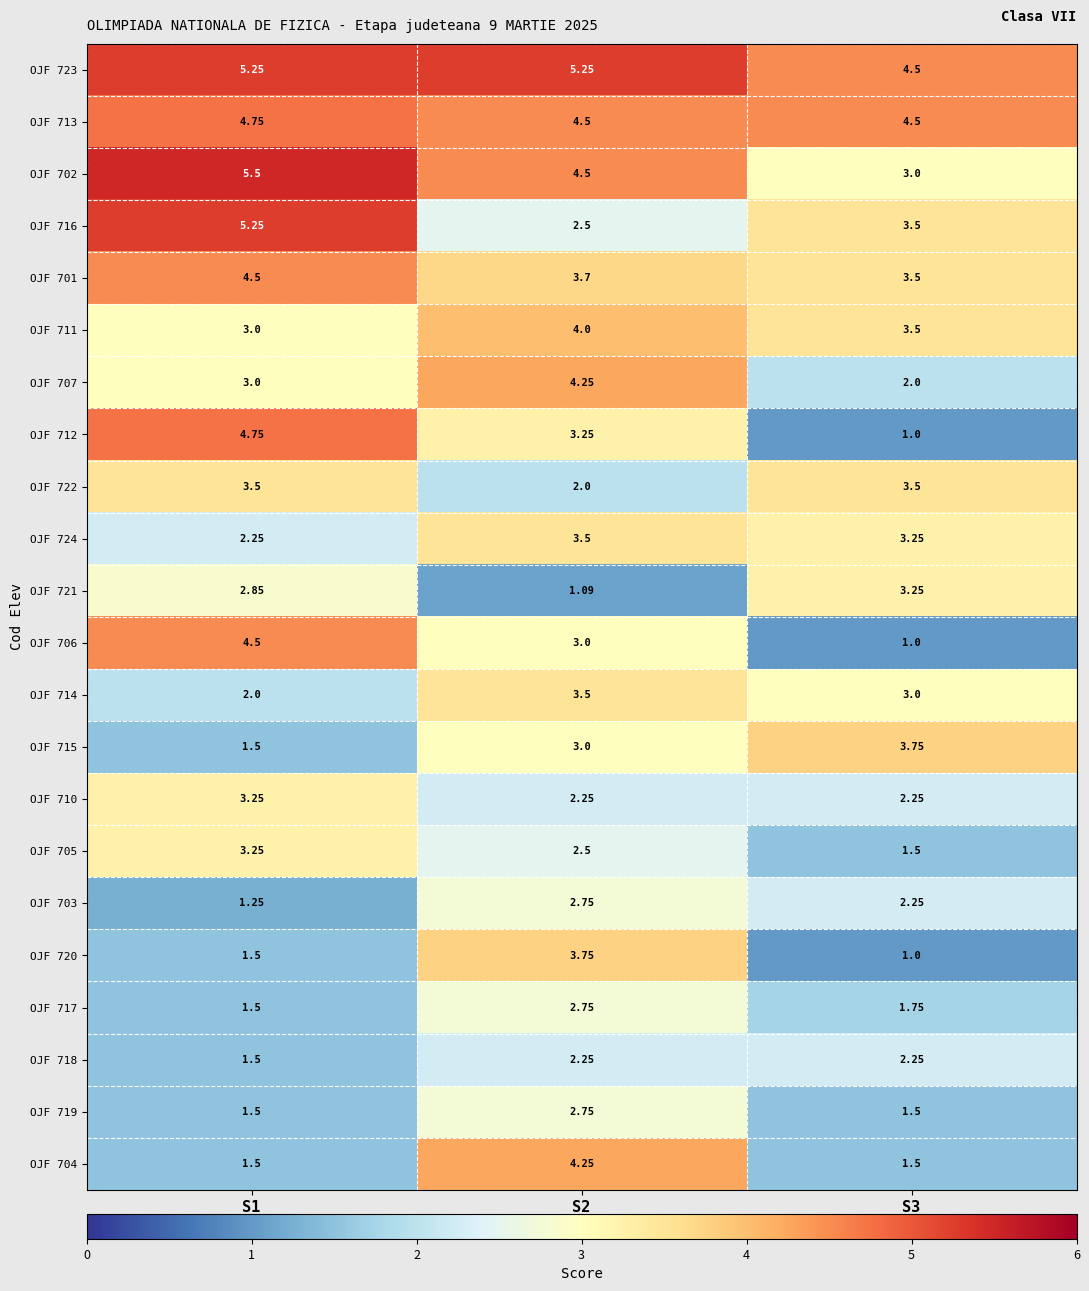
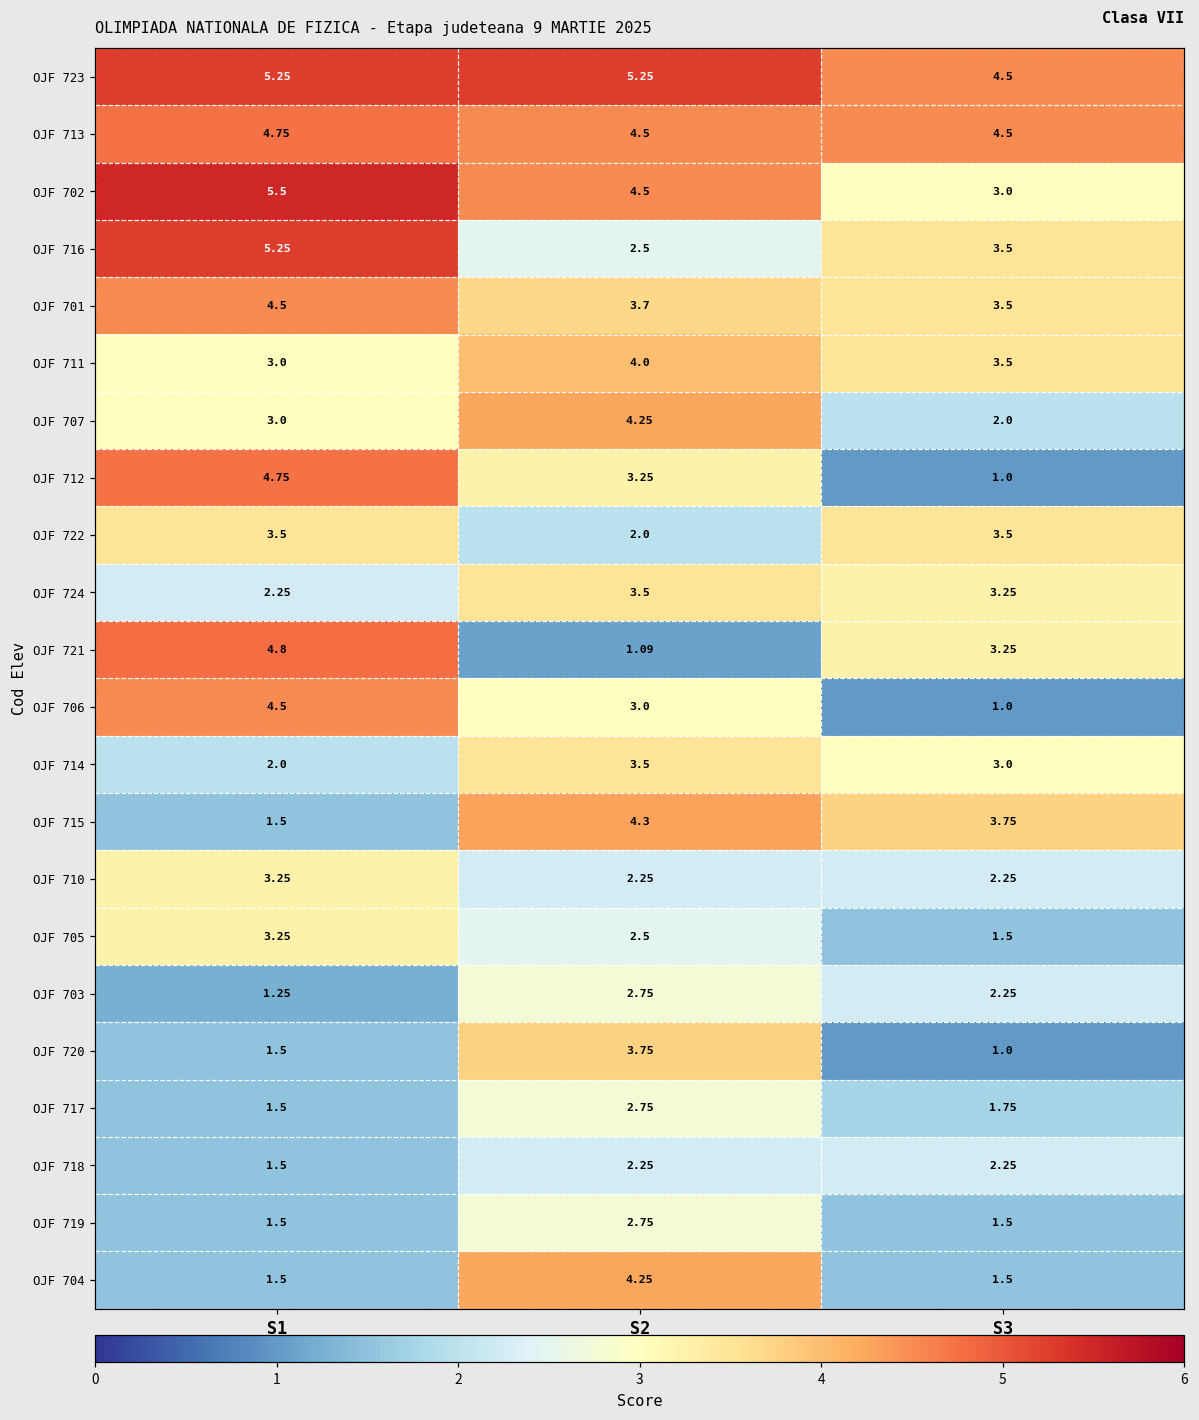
  {
    "OJF 723": {
      "S1": 5.25,
      "S2": 5.25,
      "S3": 4.5
    },
    "OJF 713": {
      "S1": 4.75,
      "S2": 4.5,
      "S3": 4.5
    },
    "OJF 702": {
      "S1": 5.5,
      "S2": 4.5,
      "S3": 3.0
    },
    "OJF 716": {
      "S1": 5.25,
      "S2": 2.5,
      "S3": 3.5
    },
    "OJF 701": {
      "S1": 4.5,
      "S2": 3.7,
      "S3": 3.5
    },
    "OJF 711": {
      "S1": 3.0,
      "S2": 4.0,
      "S3": 3.5
    },
    "OJF 707": {
      "S1": 3.0,
      "S2": 4.25,
      "S3": 2.0
    },
    "OJF 712": {
      "S1": 4.75,
      "S2": 3.25,
      "S3": 1.0
    },
    "OJF 722": {
      "S1": 3.5,
      "S2": 2.0,
      "S3": 3.5
    },
    "OJF 724": {
      "S1": 2.25,
      "S2": 3.5,
      "S3": 3.25
    },
    "OJF 721": {
-     "S1": 2.85,
+     "S1": 4.8,
      "S2": 1.09,
      "S3": 3.25
    },
    "OJF 706": {
      "S1": 4.5,
      "S2": 3.0,
      "S3": 1.0
    },
    "OJF 714": {
      "S1": 2.0,
      "S2": 3.5,
      "S3": 3.0
    },
    "OJF 715": {
      "S1": 1.5,
-     "S2": 3.0,
+     "S2": 4.3,
      "S3": 3.75
    },
    "OJF 710": {
      "S1": 3.25,
      "S2": 2.25,
      "S3": 2.25
    },
    "OJF 705": {
      "S1": 3.25,
      "S2": 2.5,
      "S3": 1.5
    },
    "OJF 703": {
      "S1": 1.25,
      "S2": 2.75,
      "S3": 2.25
    },
    "OJF 720": {
      "S1": 1.5,
      "S2": 3.75,
      "S3": 1.0
    },
    "OJF 717": {
      "S1": 1.5,
      "S2": 2.75,
      "S3": 1.75
    },
    "OJF 718": {
      "S1": 1.5,
      "S2": 2.25,
      "S3": 2.25
    },
    "OJF 719": {
      "S1": 1.5,
      "S2": 2.75,
      "S3": 1.5
    },
    "OJF 704": {
      "S1": 1.5,
      "S2": 4.25,
      "S3": 1.5
    }
  }
